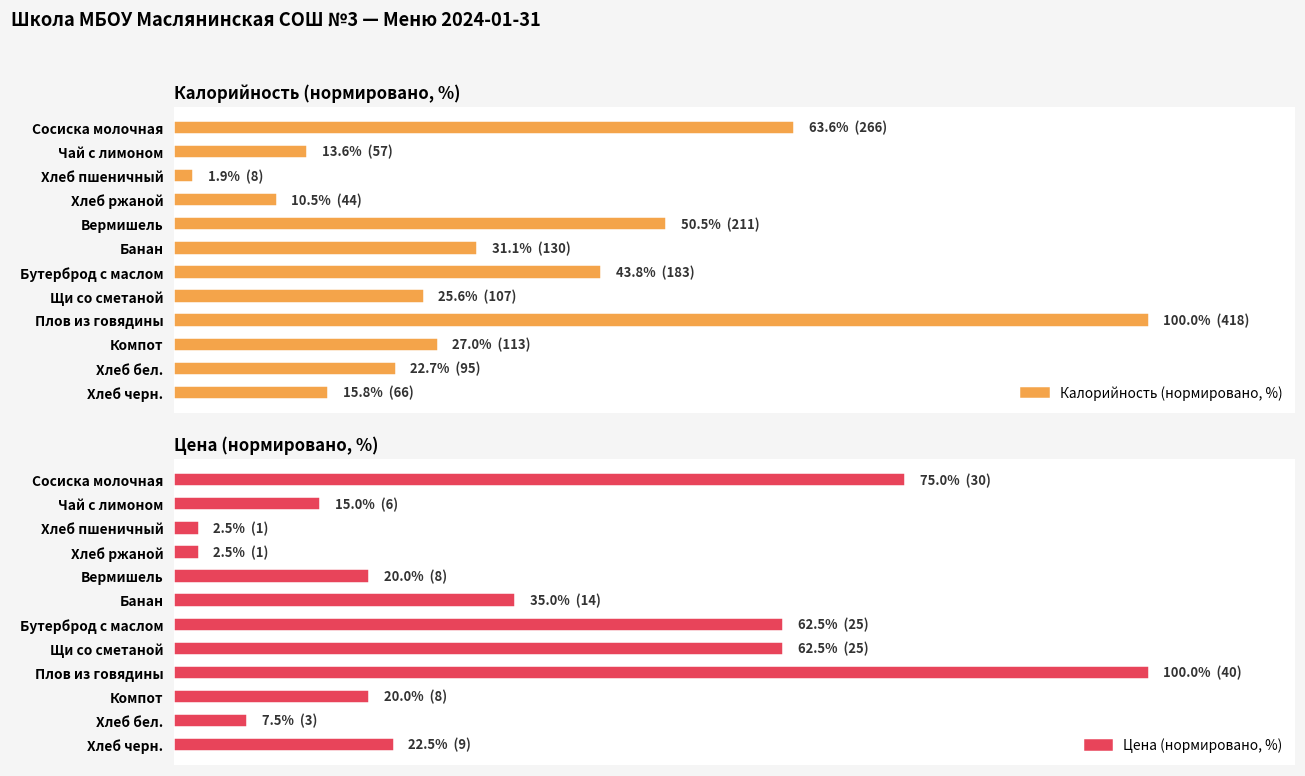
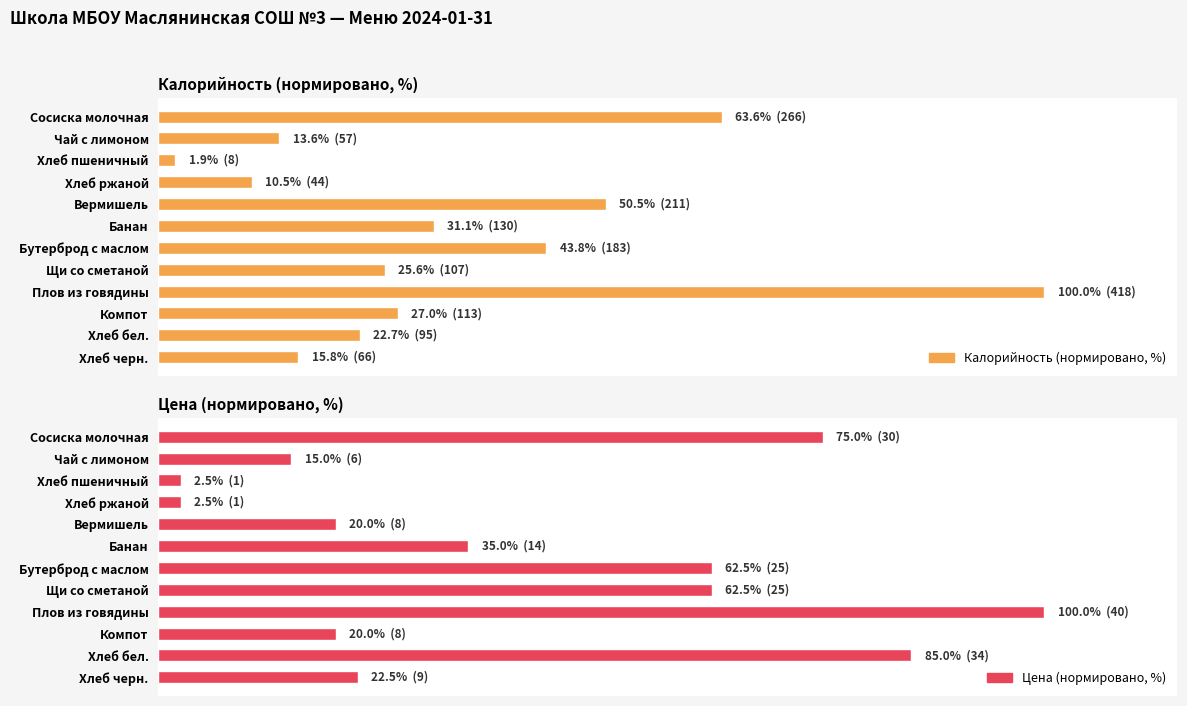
  {
    "Калорийность (нормировано, %)": {
      "Сосиска молочная": "63.6%",
      "Чай с лимоном": "13.6%",
      "Хлеб пшеничный": "1.9%",
      "Хлеб ржаной": "10.5%",
      "Вермишель": "50.5%",
      "Банан": "31.1%",
      "Бутерброд с маслом": "43.8%",
      "Щи со сметаной": "25.6%",
      "Плов из говядины": "100.0%",
      "Компот": "27.0%",
      "Хлеб бел.": "22.7%",
      "Хлеб черн.": "15.8%"
    },
    "Цена (нормировано, %)": {
      "Сосиска молочная": "75.0%",
      "Чай с лимоном": "15.0%",
      "Хлеб пшеничный": "2.5%",
      "Хлеб ржаной": "2.5%",
      "Вермишель": "20.0%",
      "Банан": "35.0%",
      "Бутерброд с маслом": "62.5%",
      "Щи со сметаной": "62.5%",
      "Плов из говядины": "100.0%",
      "Компот": "20.0%",
-     "Хлеб бел.": "7.5% (3)",
+     "Хлеб бел.": "85.0% (34)",
      "Хлеб черн.": "22.5%"
    }
  }
